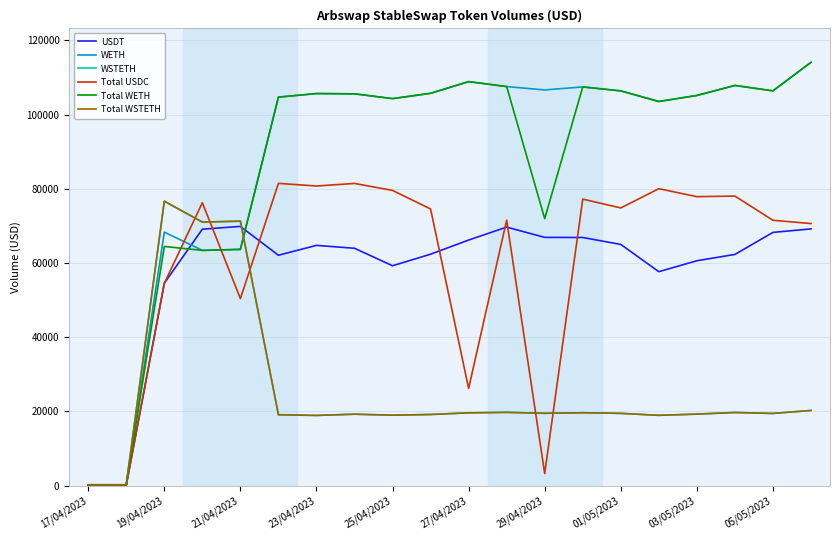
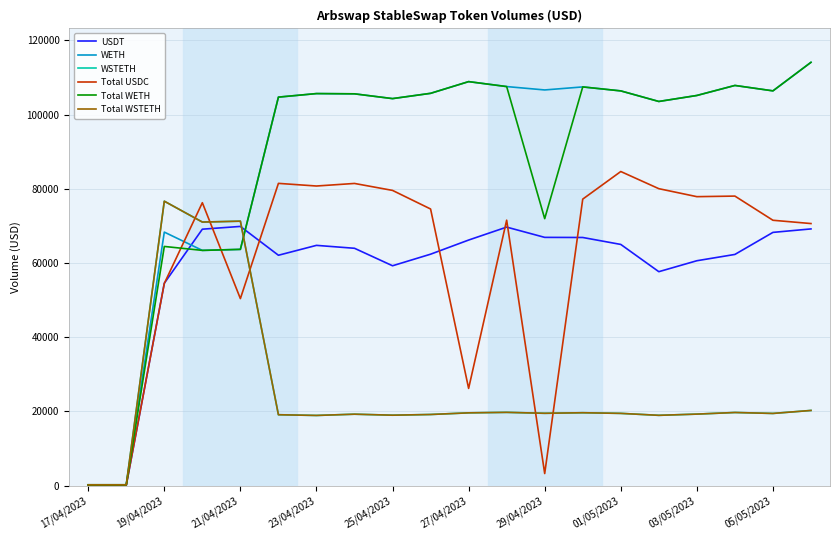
  {
    "USDT": {
      "21/04/2023": 70000,
      "23/04/2023": 65000,
      "25/04/2023": 59000,
      "27/04/2023": 66000,
      "29/04/2023": 67000,
      "01/05/2023": 65000,
      "03/05/2023": 61000,
      "05/05/2023": 68000
    },
    "WETH": {
      "19/04/2023": 68000,
      "29/04/2023": 107000
    },
    "Total WSTETH": {
      "19/04/2023": 77000,
      "21/04/2023": 71000,
      "23/04/2023": 19000,
      "25/04/2023": 19000,
      "27/04/2023": 20000,
      "29/04/2023": 19000,
      "01/05/2023": 19000,
      "03/05/2023": 19000,
      "05/05/2023": 19000
    },
    "Total USDC": {
      "21/04/2023": 50000,
      "23/04/2023": 81000,
      "25/04/2023": 80000,
      "27/04/2023": 26000,
      "29/04/2023": 3000,
-     "01/05/2023": 75000,
+     "01/05/2023": 85000,
      "03/05/2023": 78000,
      "05/05/2023": 72000
    },
    "Total WETH": {
      "19/04/2023": 64000,
      "29/04/2023": 72000
    }
  }
